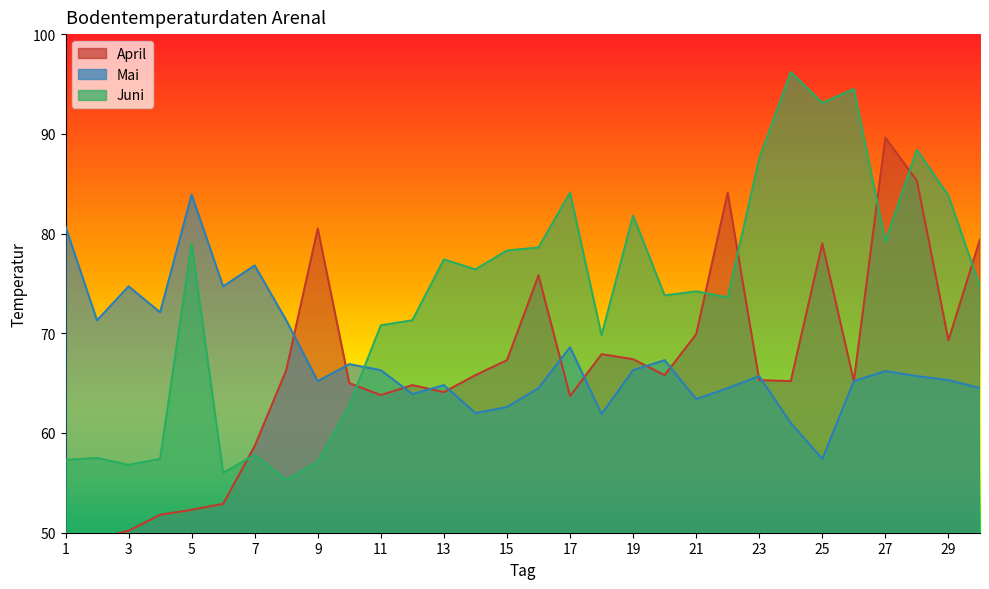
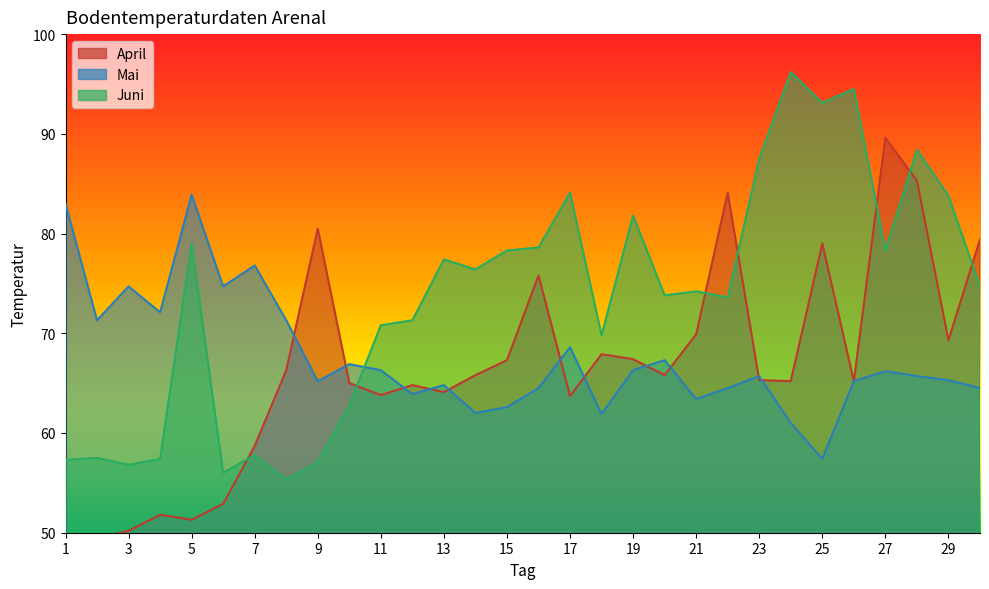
  {
    "April": {
      "3": 50,
-     "5": 52,
+     "5": 51,
      "7": 59,
      "9": 81,
      "11": 64,
      "13": 64,
      "15": 67,
      "17": 64,
      "19": 67,
      "21": 70,
      "23": 65,
      "25": 79,
      "27": 90,
      "29": 69
    },
    "Mai": {
-     "1": 81,
+     "1": 83,
      "3": 75,
      "5": 84,
      "7": 77,
      "9": 65,
      "11": 66,
      "13": 65,
      "15": 63,
      "17": 69,
      "19": 66,
      "21": 63,
      "23": 66,
      "25": 57,
      "27": 66,
      "29": 65
    },
    "Juni": {
      "1": 57,
      "3": 57,
      "5": 79,
      "7": 58,
      "9": 57,
      "11": 71,
      "13": 77,
      "15": 78,
      "17": 84,
      "19": 82,
      "21": 74,
      "23": 88,
      "25": 93,
-     "27": 79,
+     "27": 78,
      "29": 84
    }
  }
